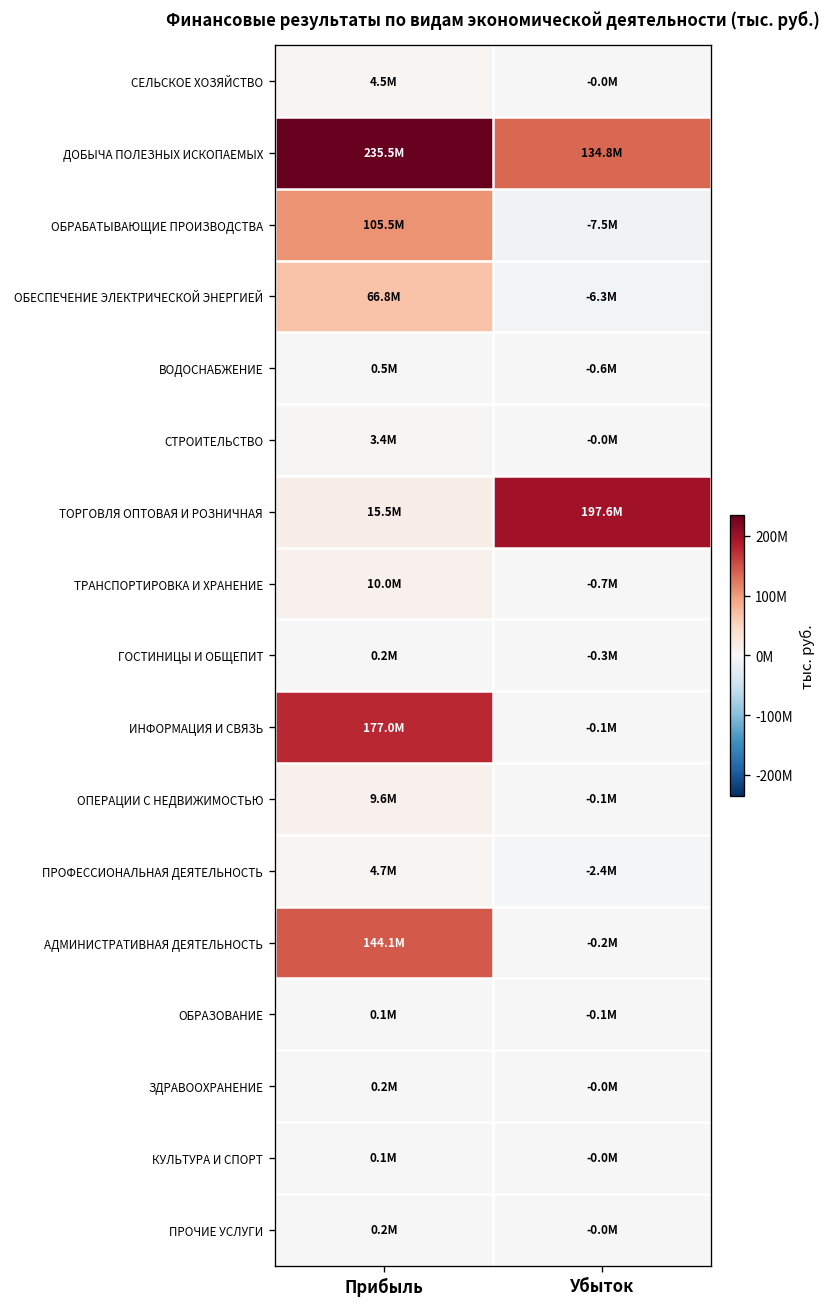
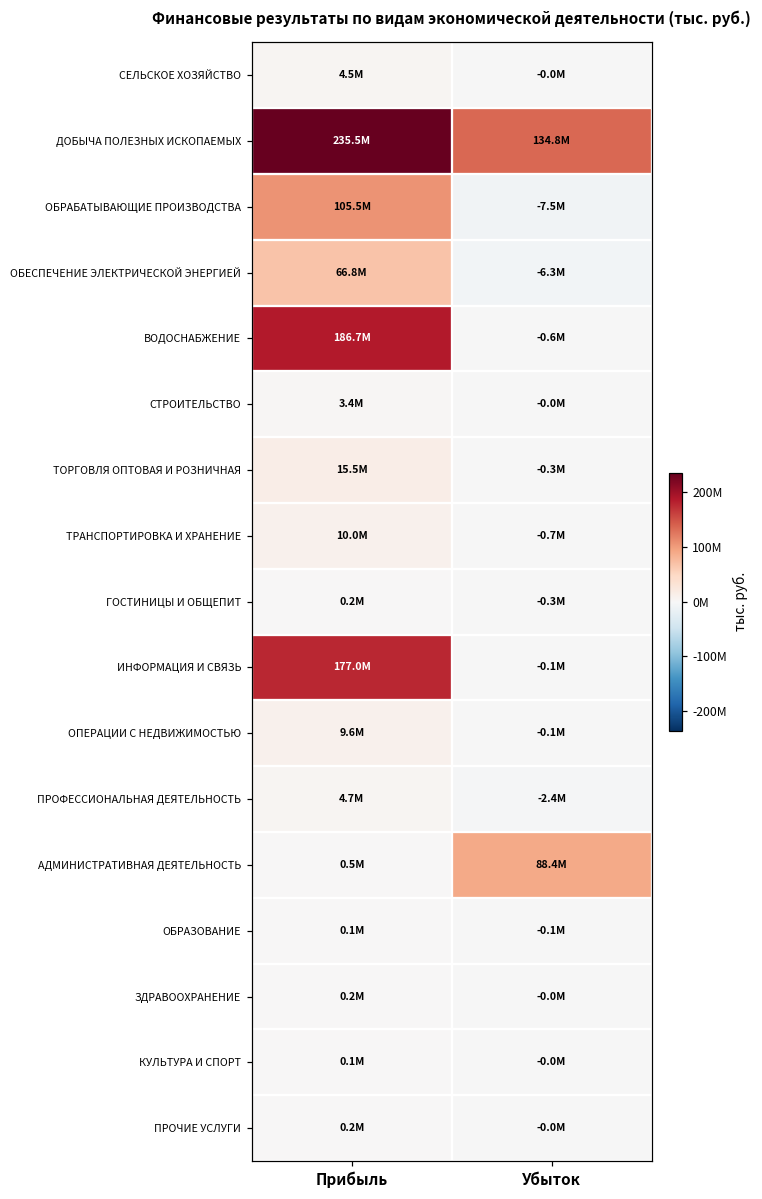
  {
    "СЕЛЬСКОЕ ХОЗЯЙСТВО": {
      "Прибыль": "4.5M",
      "Убыток": "-0.0M"
    },
    "ДОБЫЧА ПОЛЕЗНЫХ ИСКОПАЕМЫХ": {
      "Прибыль": "235.5M",
      "Убыток": "134.8M"
    },
    "ОБРАБАТЫВАЮЩИЕ ПРОИЗВОДСТВА": {
      "Прибыль": "105.5M",
      "Убыток": "-7.5M"
    },
    "ОБЕСПЕЧЕНИЕ ЭЛЕКТРИЧЕСКОЙ ЭНЕРГИЕЙ": {
      "Прибыль": "66.8M",
      "Убыток": "-6.3M"
    },
    "ВОДОСНАБЖЕНИЕ": {
-     "Прибыль": "0.5M",
+     "Прибыль": "186.7M",
      "Убыток": "-0.6M"
    },
    "СТРОИТЕЛЬСТВО": {
      "Прибыль": "3.4M",
      "Убыток": "-0.0M"
    },
    "ТОРГОВЛЯ ОПТОВАЯ И РОЗНИЧНАЯ": {
      "Прибыль": "15.5M",
-     "Убыток": "197.6M"
+     "Убыток": "-0.3M"
    },
    "ТРАНСПОРТИРОВКА И ХРАНЕНИЕ": {
      "Прибыль": "10.0M",
      "Убыток": "-0.7M"
    },
    "ГОСТИНИЦЫ И ОБЩЕПИТ": {
      "Прибыль": "0.2M",
      "Убыток": "-0.3M"
    },
    "ИНФОРМАЦИЯ И СВЯЗЬ": {
      "Прибыль": "177.0M",
      "Убыток": "-0.1M"
    },
    "ОПЕРАЦИИ С НЕДВИЖИМОСТЬЮ": {
      "Прибыль": "9.6M",
      "Убыток": "-0.1M"
    },
    "ПРОФЕССИОНАЛЬНАЯ ДЕЯТЕЛЬНОСТЬ": {
      "Прибыль": "4.7M",
      "Убыток": "-2.4M"
    },
    "АДМИНИСТРАТИВНАЯ ДЕЯТЕЛЬНОСТЬ": {
-     "Прибыль": "144.1M",
-     "Убыток": "-0.2M"
+     "Прибыль": "0.5M",
+     "Убыток": "88.4M"
    },
    "ОБРАЗОВАНИЕ": {
      "Прибыль": "0.1M",
      "Убыток": "-0.1M"
    },
    "ЗДРАВООХРАНЕНИЕ": {
      "Прибыль": "0.2M",
      "Убыток": "-0.0M"
    },
    "КУЛЬТУРА И СПОРТ": {
      "Прибыль": "0.1M",
      "Убыток": "-0.0M"
    },
    "ПРОЧИЕ УСЛУГИ": {
      "Прибыль": "0.2M",
      "Убыток": "-0.0M"
    }
  }
